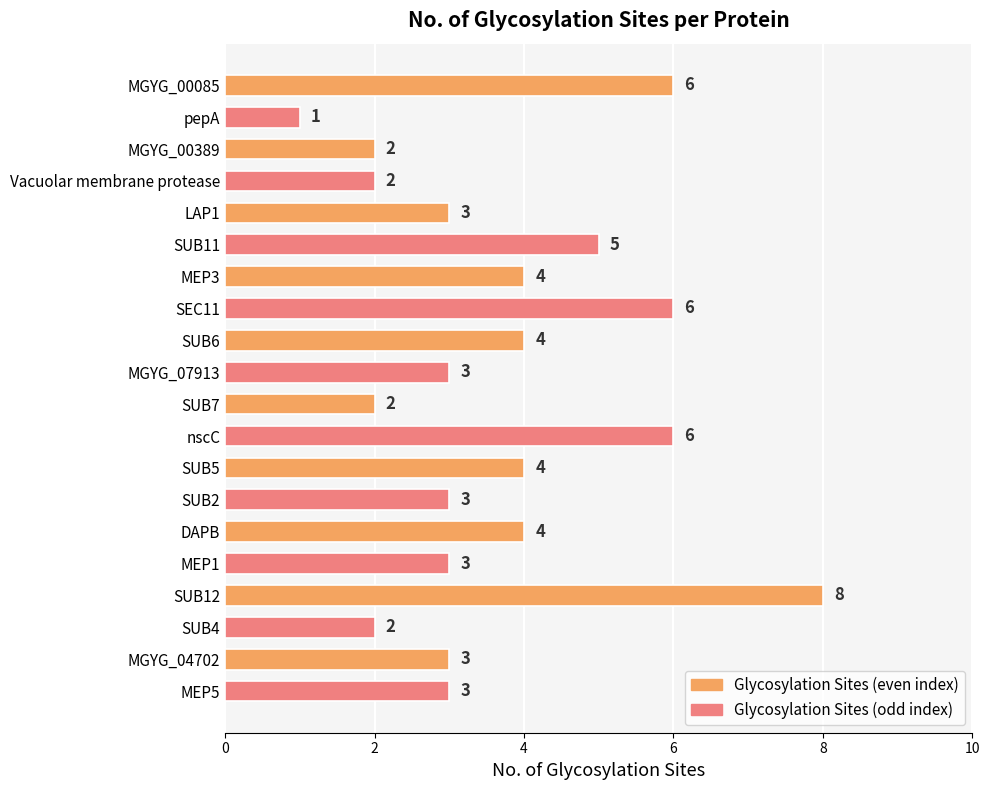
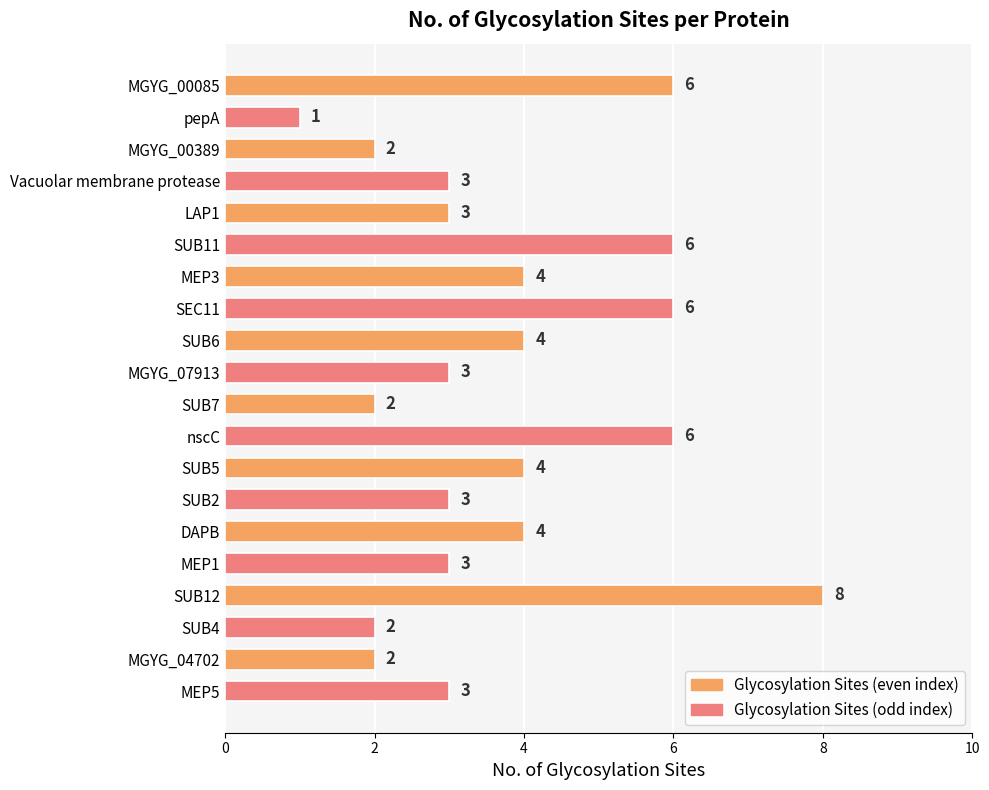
  {
    "MGYG_00085": 6,
    "pepA": 1,
    "MGYG_00389": 2,
-   "Vacuolar membrane protease": 2,
+   "Vacuolar membrane protease": 3,
    "LAP1": 3,
-   "SUB11": 5,
+   "SUB11": 6,
    "MEP3": 4,
    "SEC11": 6,
    "SUB6": 4,
    "MGYG_07913": 3,
    "SUB7": 2,
    "nscC": 6,
    "SUB5": 4,
    "SUB2": 3,
    "DAPB": 4,
    "MEP1": 3,
    "SUB12": 8,
    "SUB4": 2,
-   "MGYG_04702": 3,
+   "MGYG_04702": 2,
    "MEP5": 3
  }
